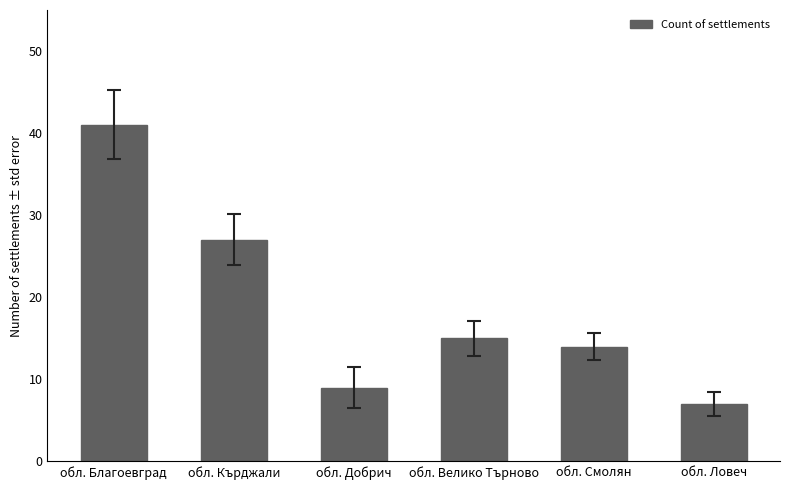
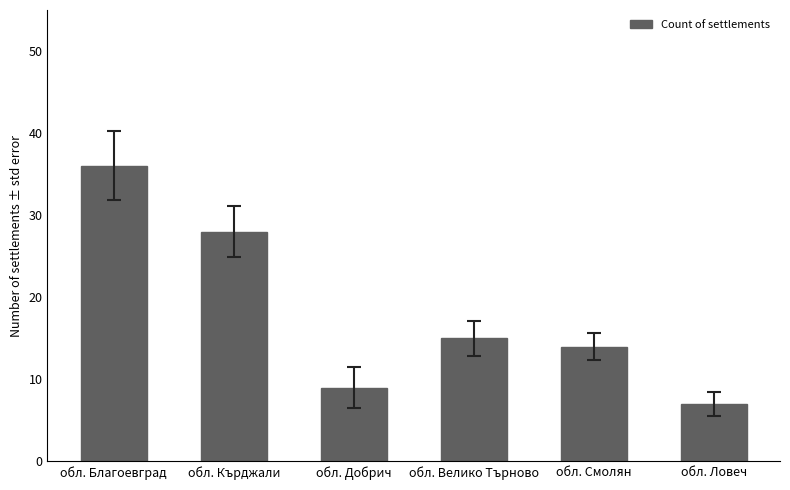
  {
    "Count of settlements": {
-     "обл. Благоевград": 41,
-     "обл. Кърджали": 27,
+     "обл. Благоевград": 36,
+     "обл. Кърджали": 28,
      "обл. Добрич": 9,
      "обл. Велико Търново": 15,
      "обл. Смолян": 14,
      "обл. Ловеч": 7
    }
  }
